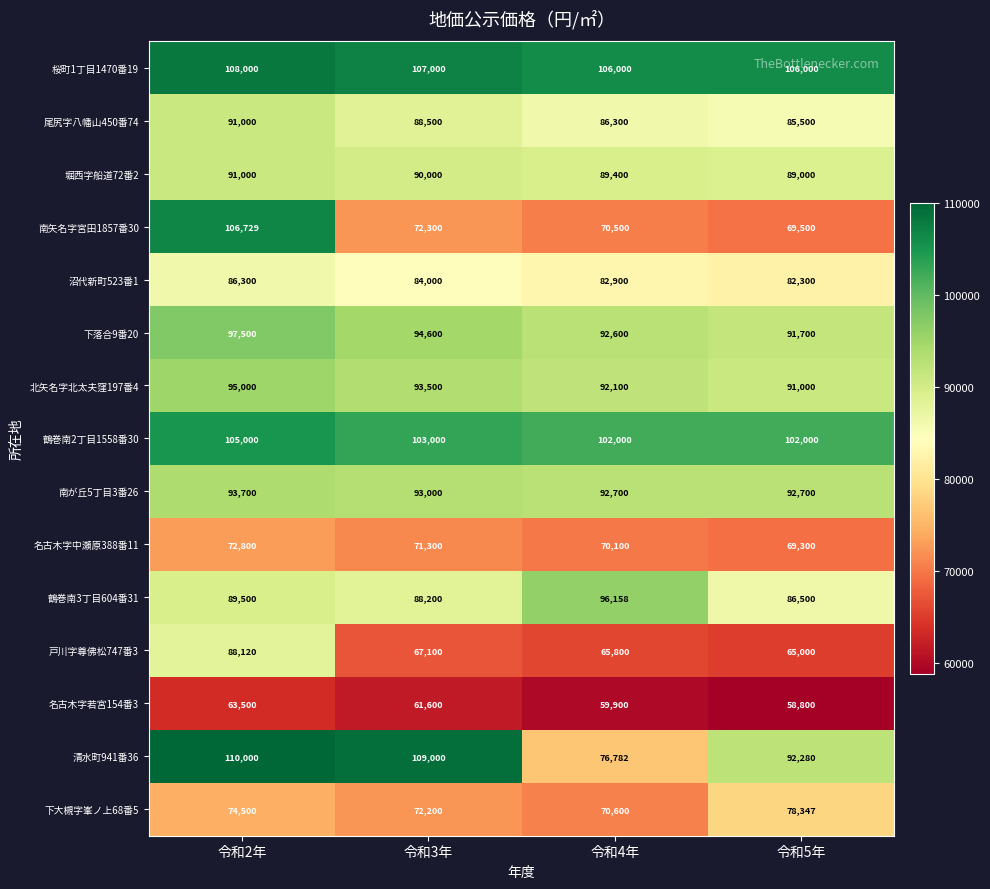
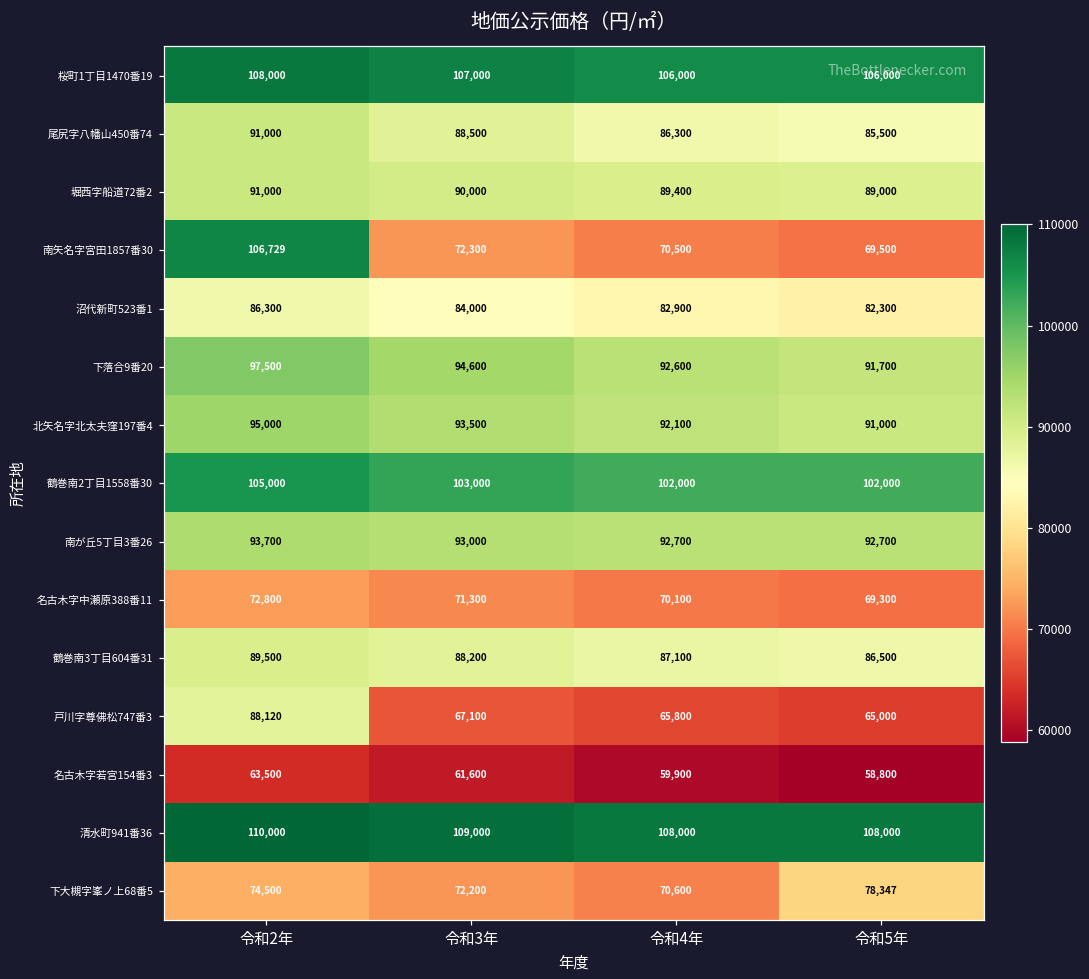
  {
    "桜町1丁目1470番19": {
      "令和2年": "108,000",
      "令和3年": "107,000",
      "令和4年": "106,000"
    },
    "尾尻字八幡山450番74": {
      "令和2年": "91,000",
      "令和3年": "88,500",
      "令和4年": "86,300",
      "令和5年": "85,500"
    },
    "堀西字船道72番2": {
      "令和2年": "91,000",
      "令和3年": "90,000",
      "令和4年": "89,400",
      "令和5年": "89,000"
    },
    "南矢名字宮田1857番30": {
      "令和2年": "106,729",
      "令和3年": "72,300",
      "令和4年": "70,500",
      "令和5年": "69,500"
    },
    "沼代新町523番1": {
      "令和2年": "86,300",
      "令和3年": "84,000",
      "令和4年": "82,900",
      "令和5年": "82,300"
    },
    "下落合9番20": {
      "令和2年": "97,500",
      "令和3年": "94,600",
      "令和4年": "92,600",
      "令和5年": "91,700"
    },
    "北矢名字北太夫窪197番4": {
      "令和2年": "95,000",
      "令和3年": "93,500",
      "令和4年": "92,100",
      "令和5年": "91,000"
    },
    "鶴巻南2丁目1558番30": {
      "令和2年": "105,000",
      "令和3年": "103,000",
      "令和4年": "102,000",
      "令和5年": "102,000"
    },
    "南が丘5丁目3番26": {
      "令和2年": "93,700",
      "令和3年": "93,000",
      "令和4年": "92,700",
      "令和5年": "92,700"
    },
    "名古木字中瀬原388番11": {
      "令和2年": "72,800",
      "令和3年": "71,300",
      "令和4年": "70,100",
      "令和5年": "69,300"
    },
    "鶴巻南3丁目604番31": {
      "令和2年": "89,500",
      "令和3年": "88,200",
-     "令和4年": "96,158",
+     "令和4年": "87,100",
      "令和5年": "86,500"
    },
    "戸川字尊佛松747番3": {
      "令和2年": "88,120",
      "令和3年": "67,100",
      "令和4年": "65,800",
      "令和5年": "65,000"
    },
    "名古木字若宮154番3": {
      "令和2年": "63,500",
      "令和3年": "61,600",
      "令和4年": "59,900",
      "令和5年": "58,800"
    },
    "清水町941番36": {
      "令和2年": "110,000",
      "令和3年": "109,000",
-     "令和4年": "76,782",
-     "令和5年": "92,280"
+     "令和4年": "108,000",
+     "令和5年": "108,000"
    },
    "下大槻字峯ノ上68番5": {
      "令和2年": "74,500",
      "令和3年": "72,200",
      "令和4年": "70,600",
      "令和5年": "78,347"
    }
  }
